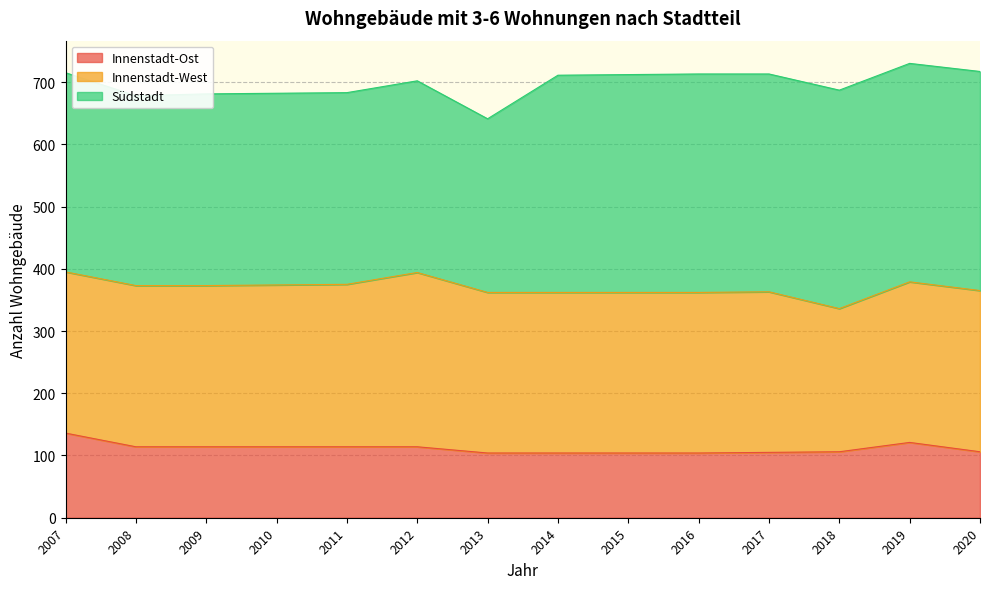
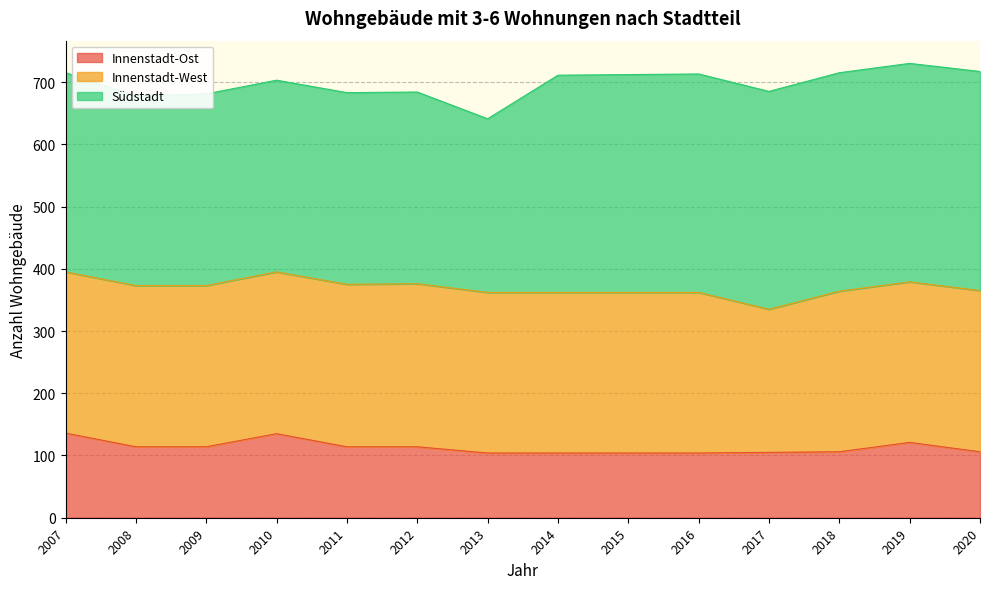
  {
    "Innenstadt-Ost": {
      "2007": 140,
      "2008": 110,
      "2009": 110,
-     "2010": 110,
+     "2010": 140,
      "2011": 110,
      "2012": 110,
      "2013": 100,
      "2014": 100,
      "2015": 100,
      "2016": 100,
      "2017": 110,
      "2018": 110,
      "2019": 120,
      "2020": 110
    },
    "Innenstadt-West": {
      "2007": 260,
      "2008": 260,
      "2009": 260,
      "2010": 260,
      "2011": 260,
-     "2012": 280,
+     "2012": 260,
      "2013": 260,
      "2014": 260,
      "2015": 260,
      "2016": 260,
-     "2017": 260,
-     "2018": 230,
+     "2017": 230,
+     "2018": 260,
      "2019": 260,
      "2020": 260
    },
    "Südstadt": {
      "2007": 320,
      "2010": 310,
      "2011": 310,
      "2012": 310,
      "2013": 280,
      "2014": 350,
      "2015": 350,
      "2016": 350,
      "2017": 350,
      "2018": 350,
      "2019": 350,
      "2020": 350
    }
  }
